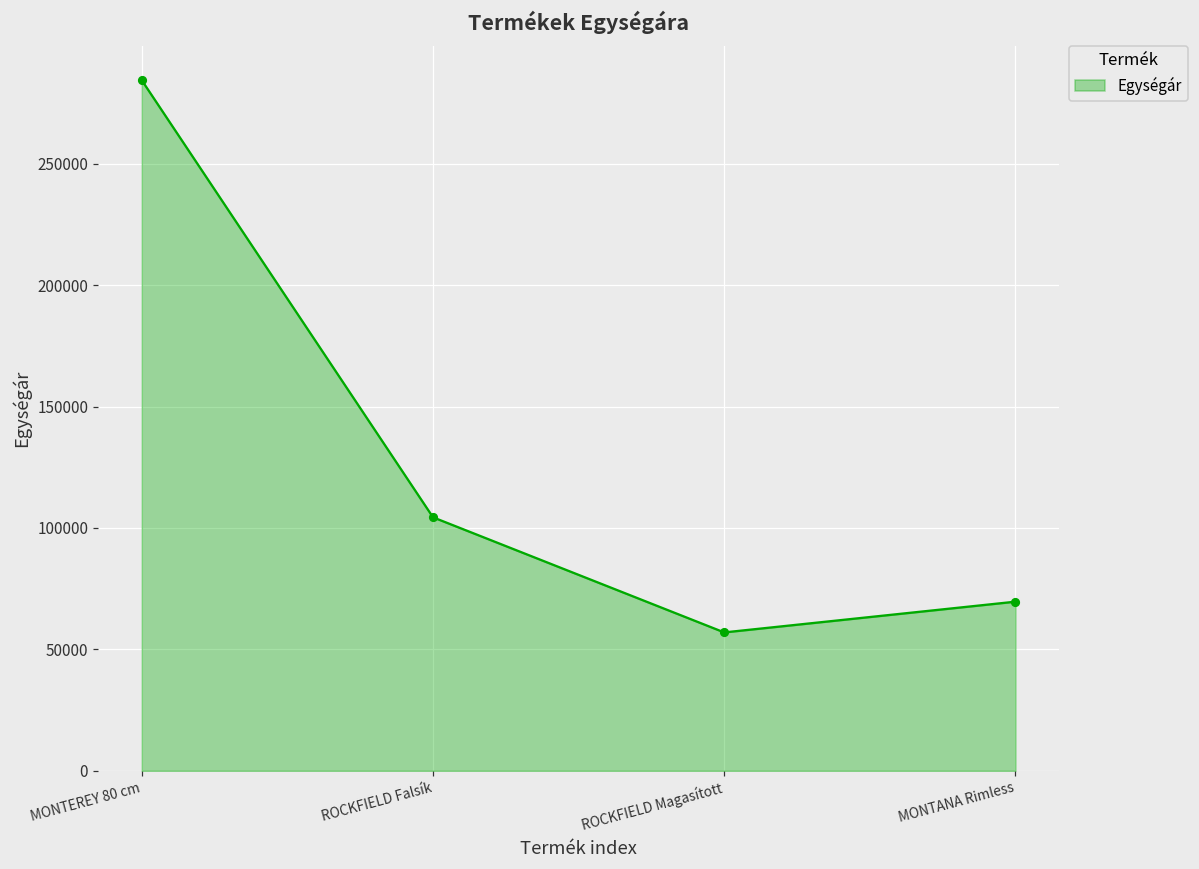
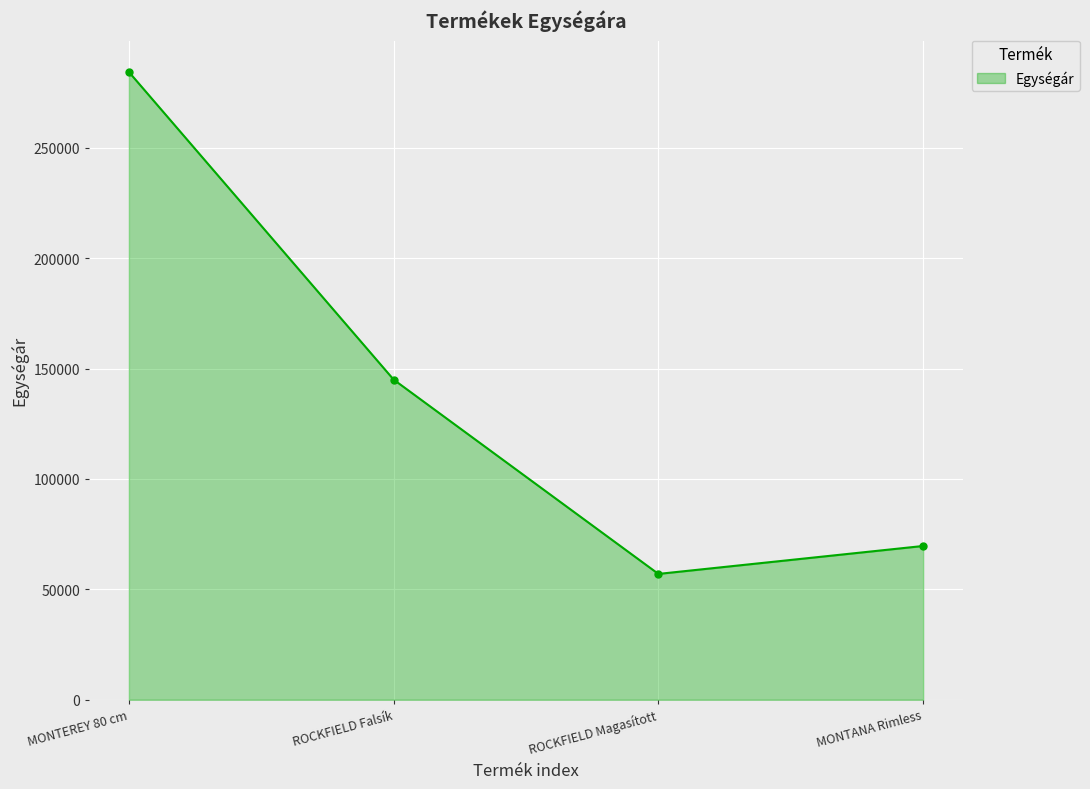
  {
    "MONTEREY 80 cm": 284000,
-   "ROCKFIELD Falsík": 104000,
+   "ROCKFIELD Falsík": 145000,
    "ROCKFIELD Magasított": 57000,
    "MONTANA Rimless": 70000
  }
